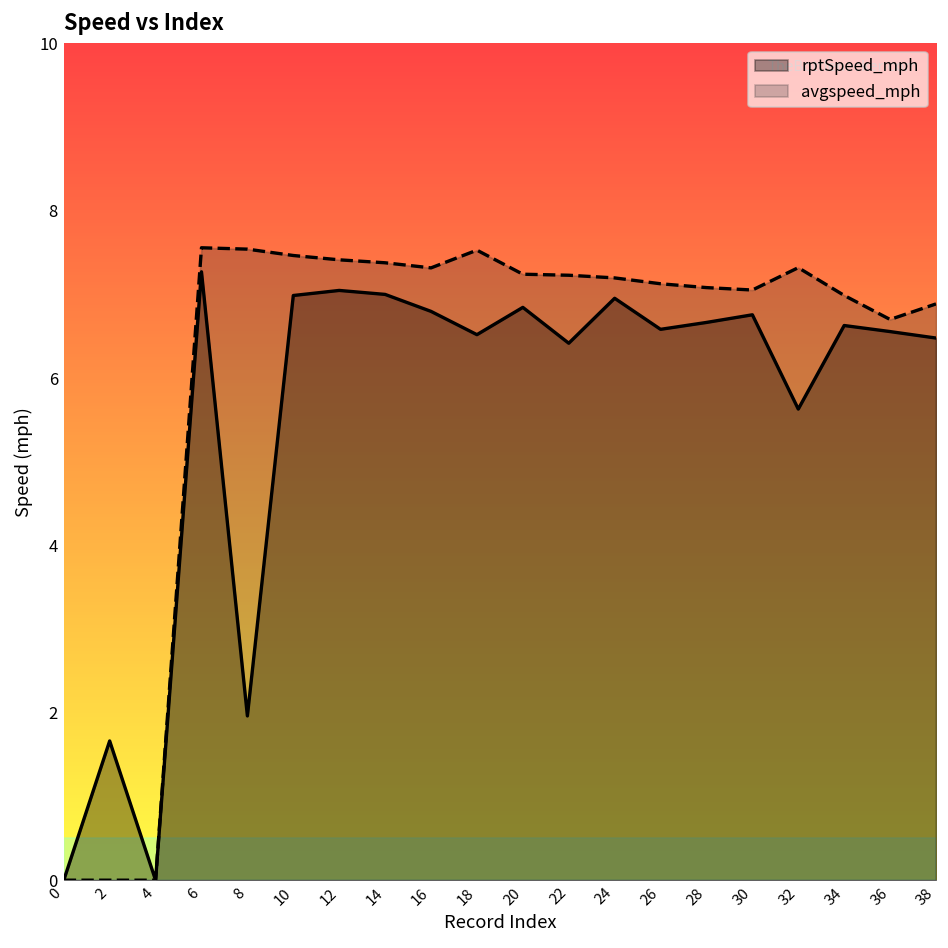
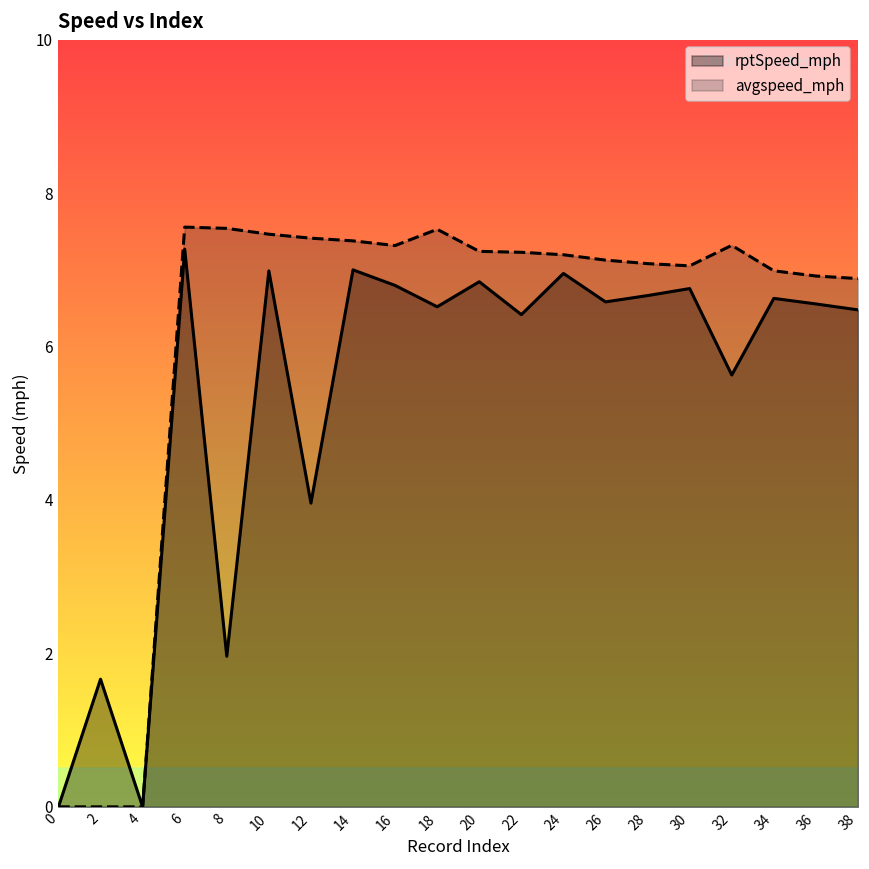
  {
    "rptSpeed_mph": {
      "2": 1.7,
      "6": 7.3,
      "8": 2.0,
      "10": 7.0,
-     "12": 7.0,
+     "12": 4.0,
      "14": 7.0,
      "16": 6.8,
      "18": 6.5,
      "20": 6.8,
      "22": 6.4,
      "24": 7.0,
      "26": 6.6,
      "28": 6.7,
      "30": 6.8,
      "32": 5.6,
      "34": 6.6,
      "36": 6.6,
      "38": 6.5
    },
    "avgspeed_mph": {
      "6": 7.6,
      "8": 7.5,
      "10": 7.5,
      "12": 7.4,
      "14": 7.4,
      "16": 7.3,
      "18": 7.5,
      "20": 7.2,
      "22": 7.2,
      "24": 7.2,
      "26": 7.1,
      "28": 7.1,
      "30": 7.1,
      "32": 7.3,
      "34": 7.0,
-     "36": 6.7,
+     "36": 6.9,
      "38": 6.9
    }
  }
